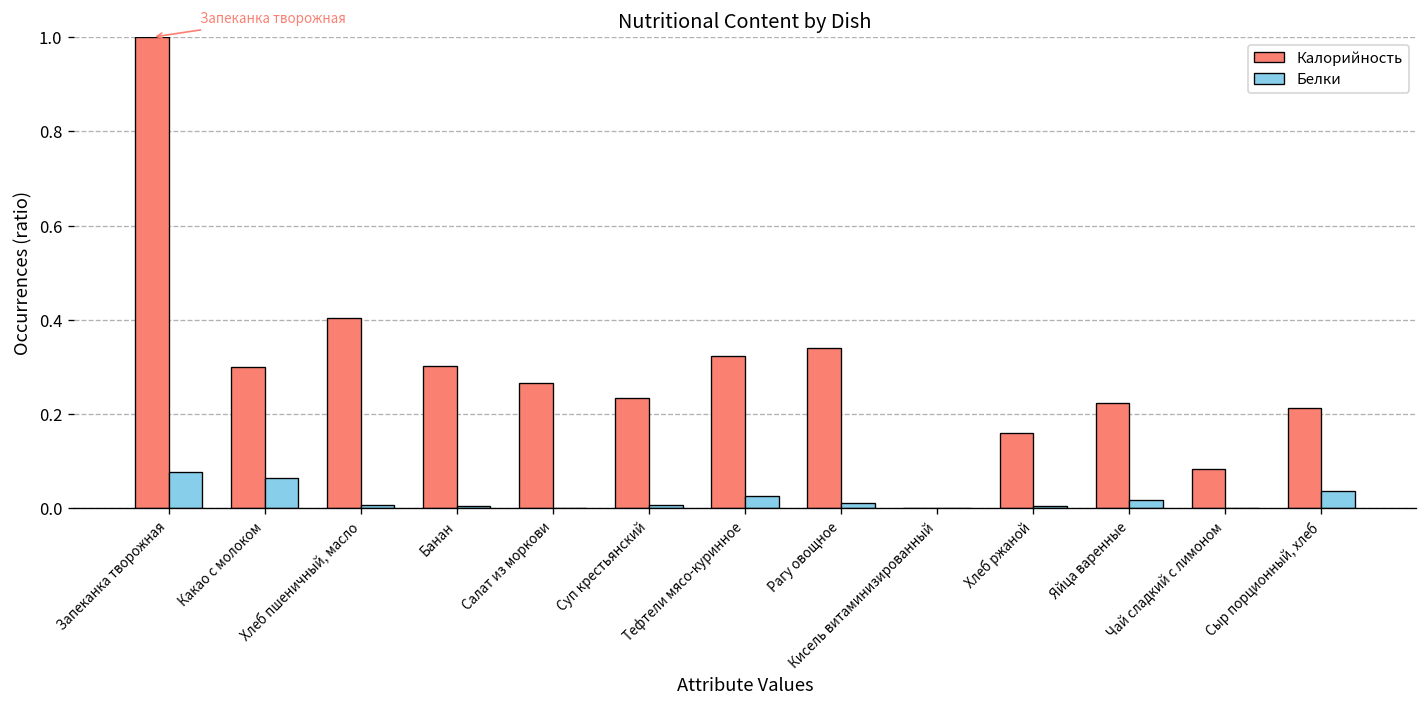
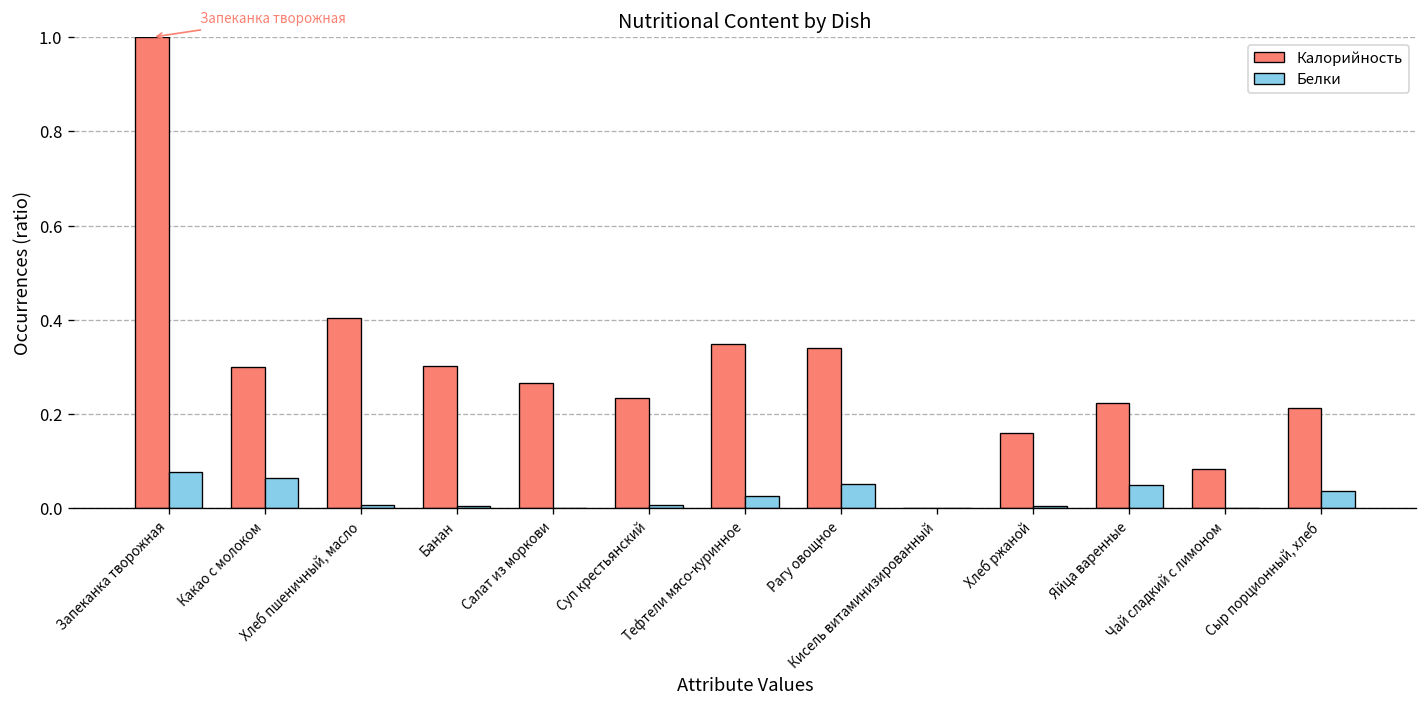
  {
    "Калорийность": {
      "Запеканка творожная": 1.00,
      "Какао с молоком": 0.30,
      "Хлеб пшеничный, масло": 0.41,
      "Банан": 0.30,
      "Салат из моркови": 0.27,
      "Суп крестьянский": 0.24,
-     "Тефтели мясо-куринное": 0.32,
+     "Тефтели мясо-куринное": 0.35,
      "Рагу овощное": 0.34,
      "Кисель витаминизированный": 0.00,
      "Хлеб ржаной": 0.16,
      "Яйца варенные": 0.22,
      "Чай сладкий с лимоном": 0.08,
      "Сыр порционный, хлеб": 0.21
    },
    "Белки": {
      "Запеканка творожная": 0.08,
      "Какао с молоком": 0.06,
      "Хлеб пшеничный, масло": 0.01,
      "Суп крестьянский": 0.01,
      "Тефтели мясо-куринное": 0.03,
-     "Рагу овощное": 0.01,
+     "Рагу овощное": 0.05,
      "Кисель витаминизированный": 0.00,
-     "Яйца варенные": 0.02,
+     "Яйца варенные": 0.05,
      "Сыр порционный, хлеб": 0.04
    }
  }
